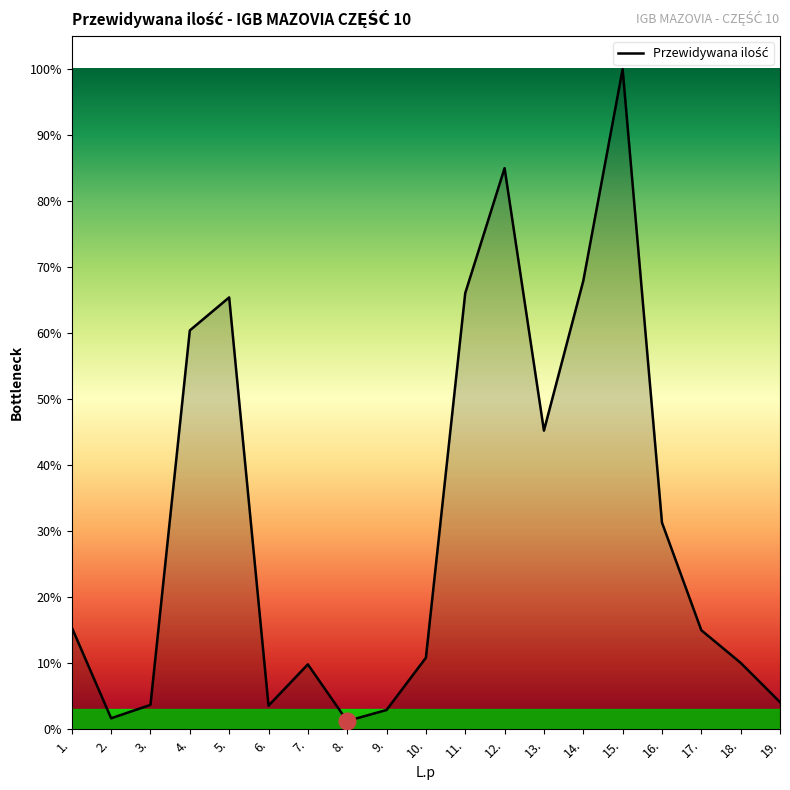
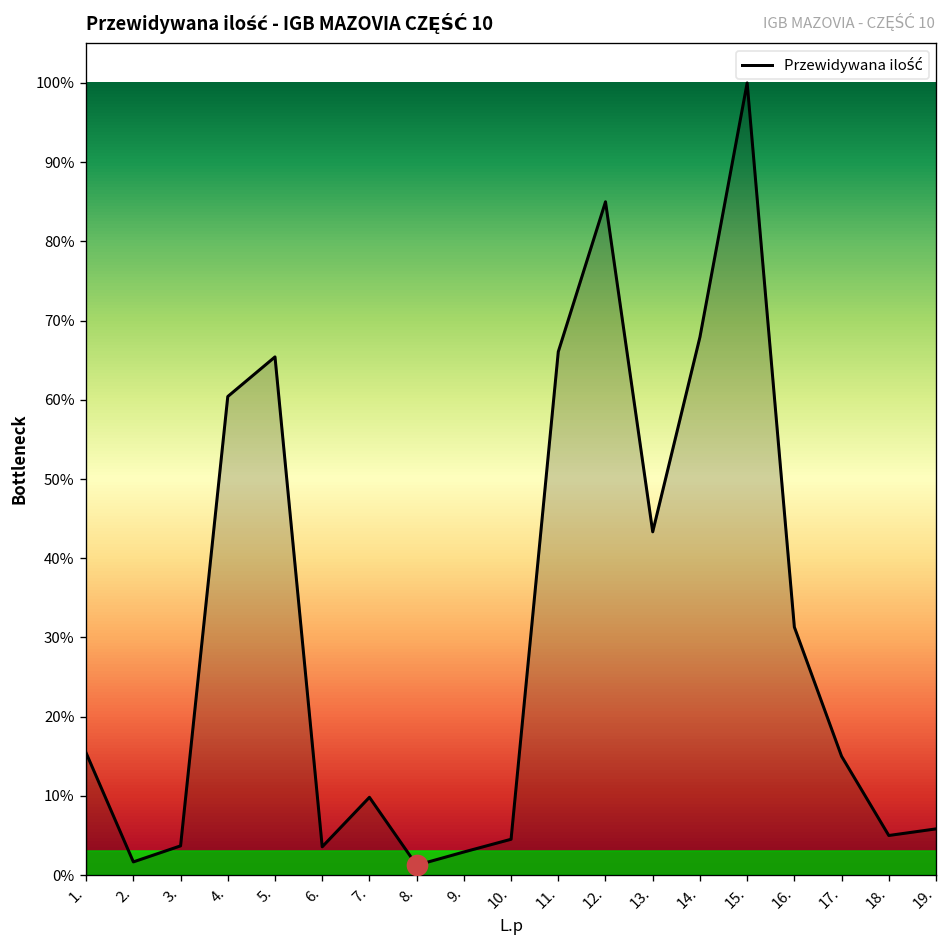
  {
    "Przewidywana ilość": {
      "1.": "15%",
      "3.": "4%",
      "4.": "60%",
      "5.": "65%",
      "6.": "4%",
      "7.": "10%",
-     "10.": "11%",
+     "10.": "5%",
      "11.": "66%",
      "12.": "85%",
-     "13.": "45%",
+     "13.": "43%",
      "14.": "68%",
      "15.": "100%",
      "16.": "31%",
      "17.": "15%",
-     "18.": "10%",
-     "19.": "4%"
+     "18.": "5%",
+     "19.": "6%"
    }
  }
